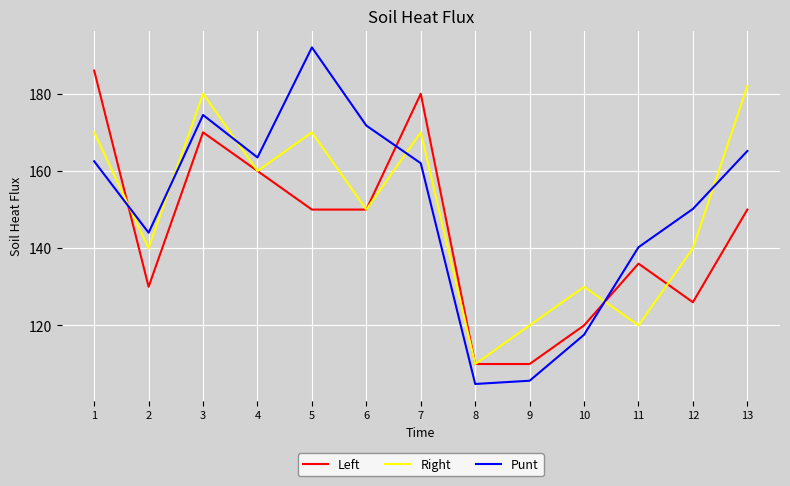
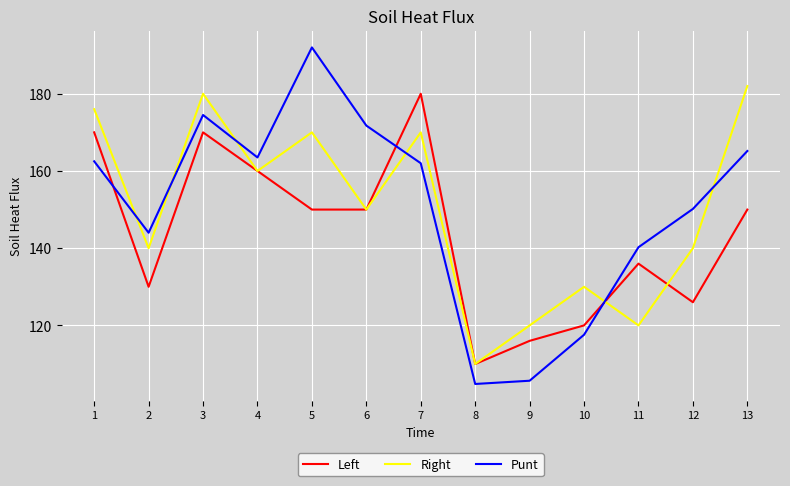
  {
    "Left": {
-     "1": 186,
+     "1": 170,
      "2": 130,
      "3": 170,
      "5": 150,
      "7": 180,
-     "9": 110,
+     "9": 116,
      "10": 120,
      "11": 136,
      "12": 126,
      "13": 150
    },
    "Right": {
-     "1": 170,
+     "1": 176,
      "2": 140,
      "3": 180,
      "5": 170,
      "7": 170,
      "9": 120,
      "10": 130,
      "11": 120,
      "12": 140,
      "13": 182
    },
    "Punt": {
      "1": 163,
      "2": 144,
      "3": 175,
      "4": 164,
      "5": 192,
      "6": 172,
      "7": 162,
      "8": 105,
      "9": 106,
      "10": 118,
      "11": 140,
      "12": 150,
      "13": 165
    }
  }
